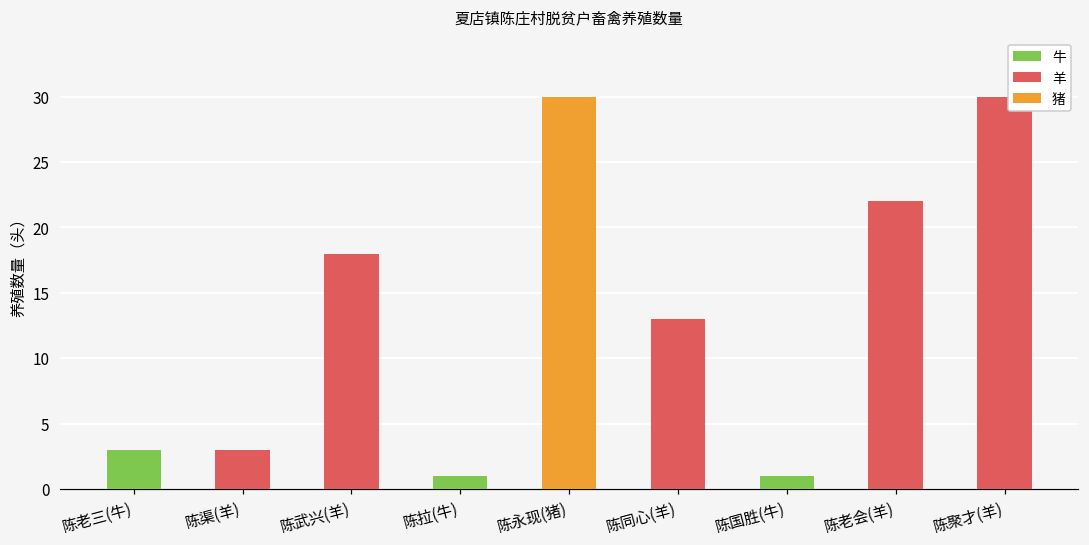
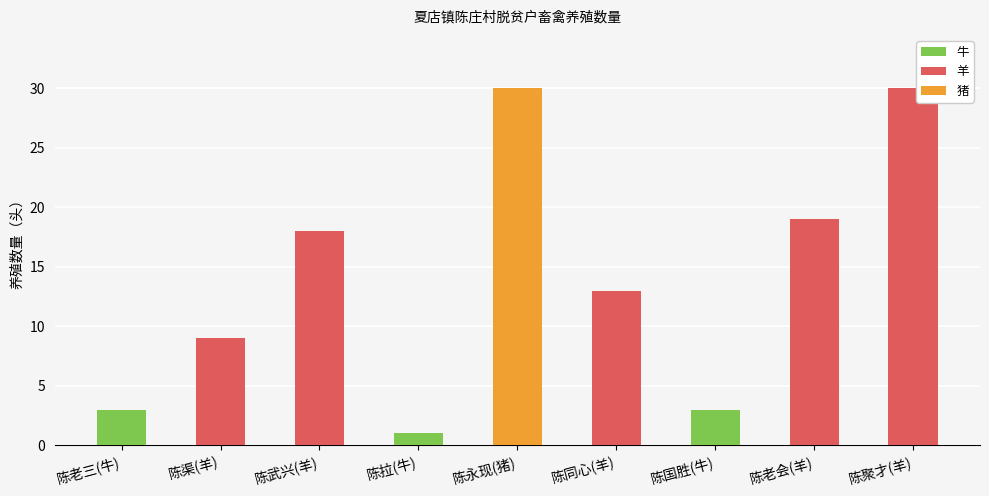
  {
    "牛": {
      "陈老三(牛)": 3,
      "陈渠(羊)": 0,
      "陈武兴(羊)": 0,
      "陈拉(牛)": 1,
      "陈永现(猪)": 0,
      "陈同心(羊)": 0,
-     "陈国胜(牛)": 1,
+     "陈国胜(牛)": 3,
      "陈老会(羊)": 0,
      "陈聚才(羊)": 0
    },
    "羊": {
      "陈老三(牛)": 0,
-     "陈渠(羊)": 3,
+     "陈渠(羊)": 9,
      "陈武兴(羊)": 18,
      "陈拉(牛)": 0,
      "陈永现(猪)": 0,
      "陈同心(羊)": 13,
      "陈国胜(牛)": 0,
-     "陈老会(羊)": 22,
+     "陈老会(羊)": 19,
      "陈聚才(羊)": 30
    },
    "猪": {
      "陈老三(牛)": 0,
      "陈渠(羊)": 0,
      "陈武兴(羊)": 0,
      "陈拉(牛)": 0,
      "陈永现(猪)": 30,
      "陈同心(羊)": 0,
      "陈国胜(牛)": 0,
      "陈老会(羊)": 0,
      "陈聚才(羊)": 0
    }
  }
